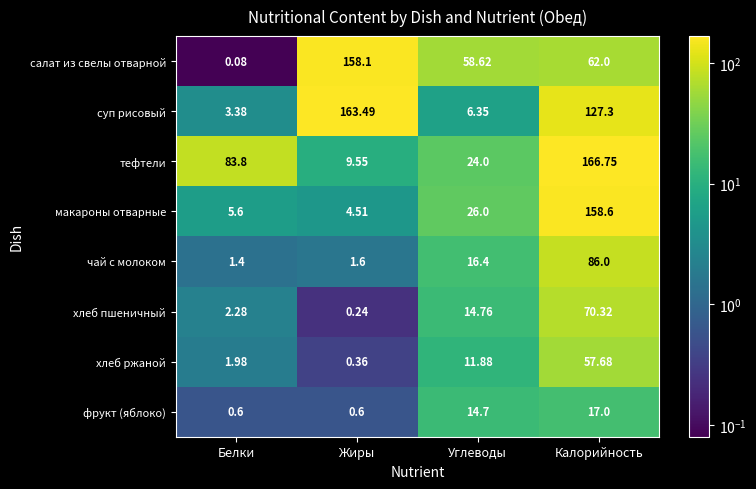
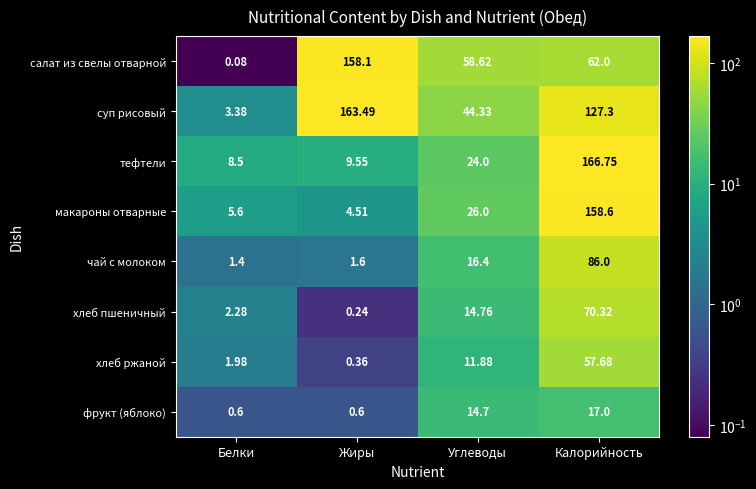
  {
    "салат из свелы отварной": {
      "Белки": 0.08,
      "Жиры": 158.1,
      "Углеводы": 58.62,
      "Калорийность": 62.0
    },
    "суп рисовый": {
      "Белки": 3.38,
      "Жиры": 163.49,
-     "Углеводы": 6.35,
+     "Углеводы": 44.33,
      "Калорийность": 127.3
    },
    "тефтели": {
-     "Белки": 83.8,
+     "Белки": 8.5,
      "Жиры": 9.55,
      "Углеводы": 24.0,
      "Калорийность": 166.75
    },
    "макароны отварные": {
      "Белки": 5.6,
      "Жиры": 4.51,
      "Углеводы": 26.0,
      "Калорийность": 158.6
    },
    "чай с молоком": {
      "Белки": 1.4,
      "Жиры": 1.6,
      "Углеводы": 16.4,
      "Калорийность": 86.0
    },
    "хлеб пшеничный": {
      "Белки": 2.28,
      "Жиры": 0.24,
      "Углеводы": 14.76,
      "Калорийность": 70.32
    },
    "хлеб ржаной": {
      "Белки": 1.98,
      "Жиры": 0.36,
      "Углеводы": 11.88,
      "Калорийность": 57.68
    },
    "фрукт (яблоко)": {
      "Белки": 0.6,
      "Жиры": 0.6,
      "Углеводы": 14.7,
      "Калорийность": 17.0
    }
  }
